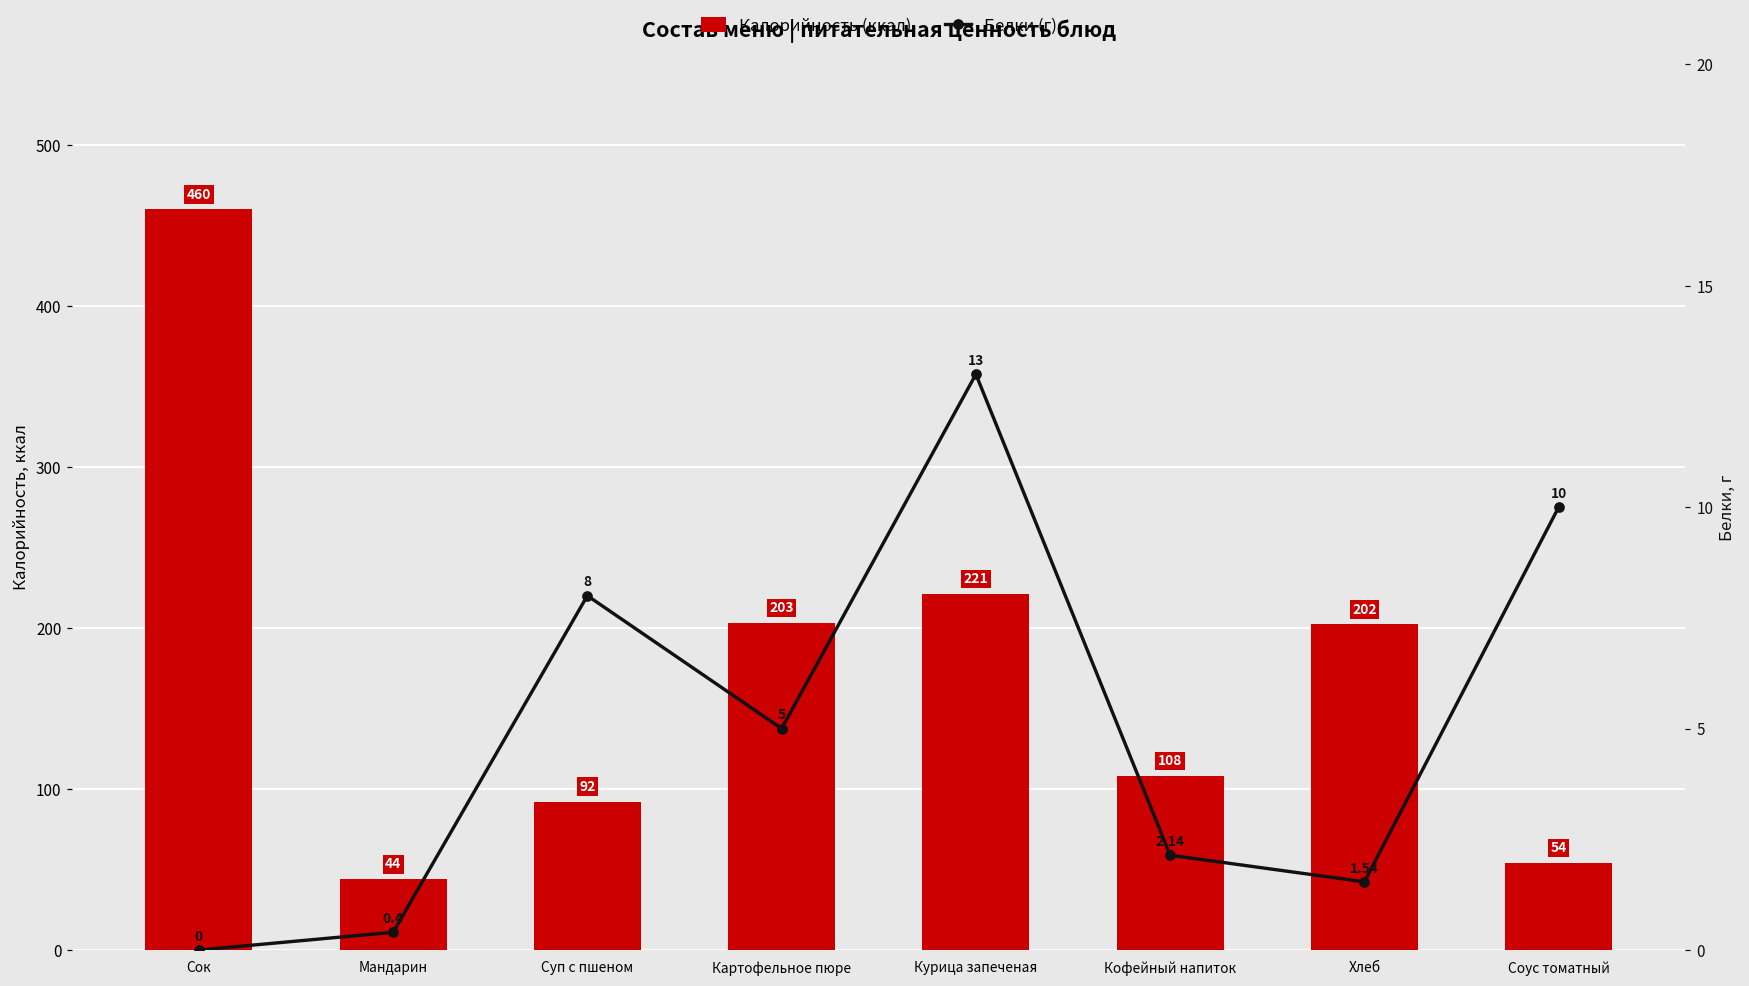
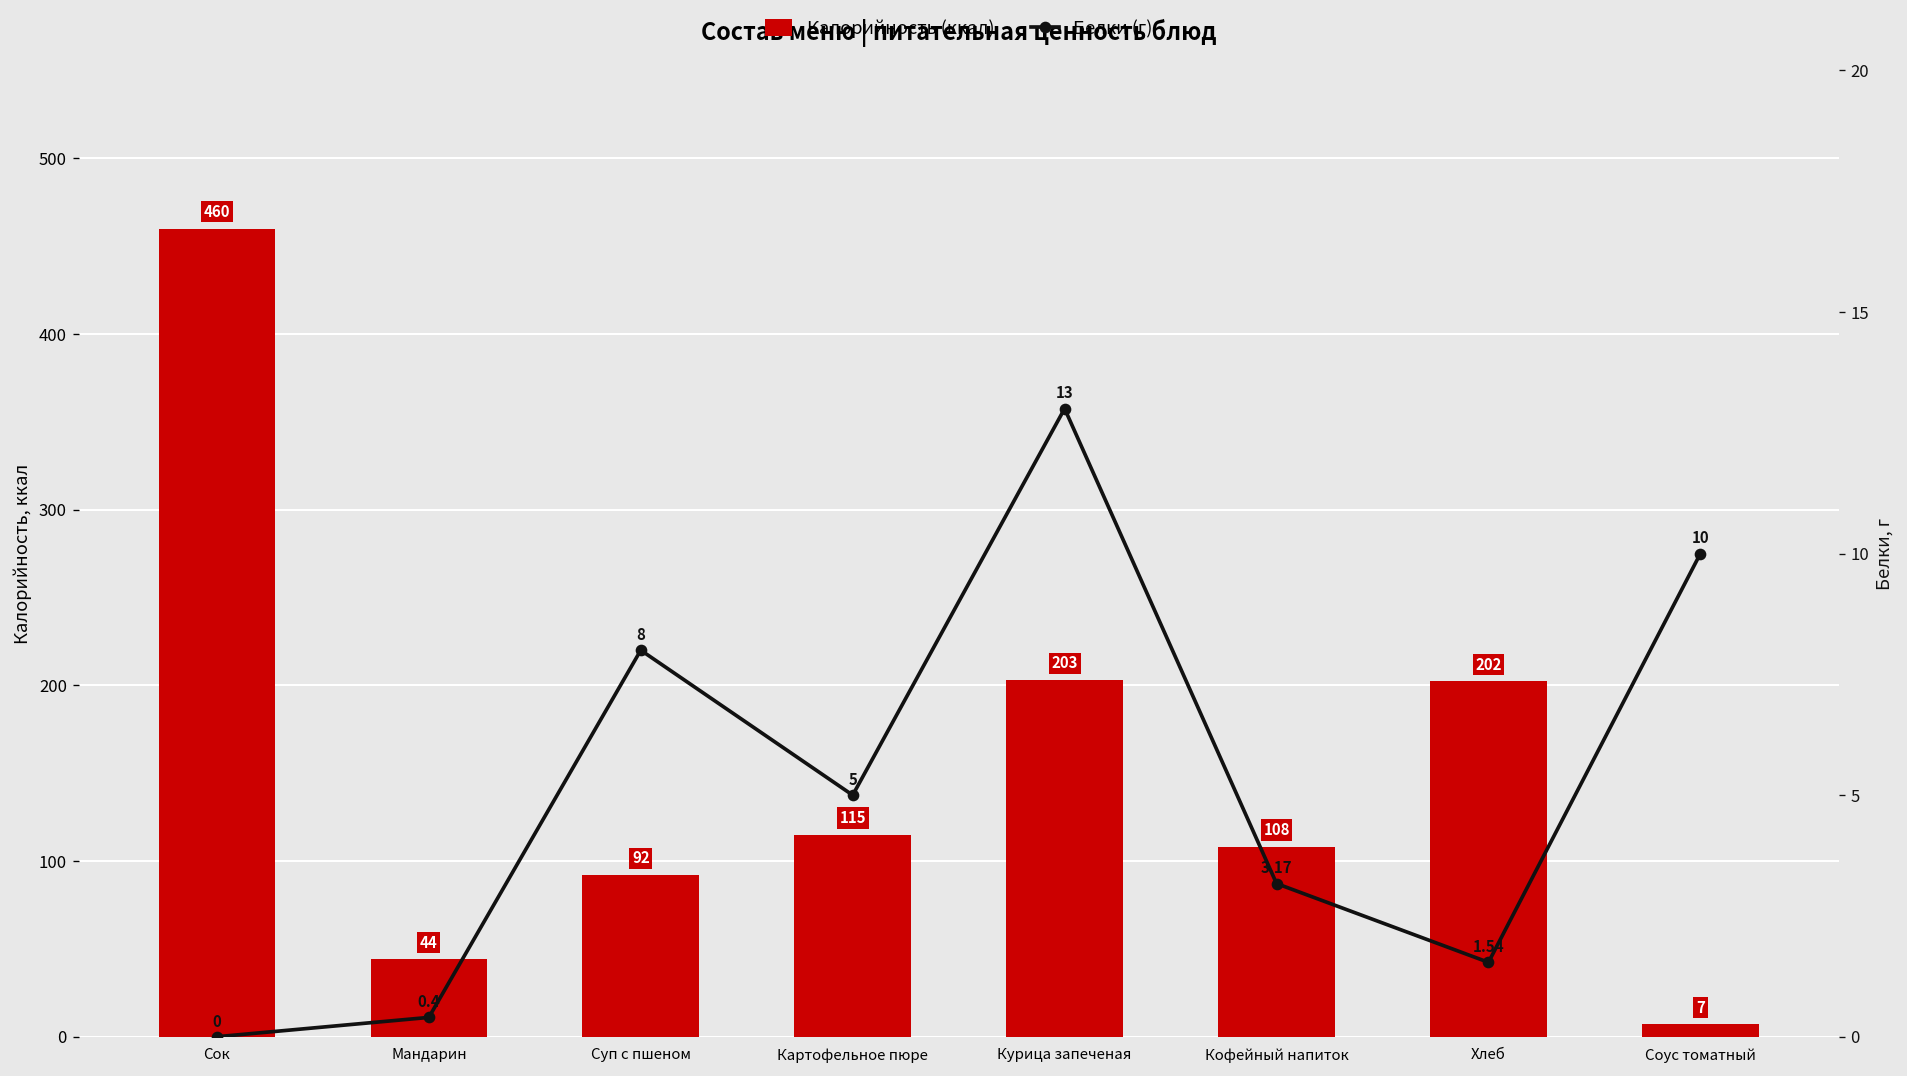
  {
    "Калорийность (ккал)": {
-     "Картофельное пюре": 203,
-     "Курица запеченая": 221,
-     "Соус томатный": 54
+     "Картофельное пюре": 115,
+     "Курица запеченая": 203,
+     "Соус томатный": 7
    },
    "Белки (г)": {
      "Сок": 0,
      "Мандарин": 0.4,
      "Суп с пшеном": 8,
      "Картофельное пюре": 5,
      "Курица запеченая": 13,
-     "Кофейный напиток": 2.14,
+     "Кофейный напиток": 3.17,
      "Хлеб": 1.54,
      "Соус томатный": 10
    }
  }
